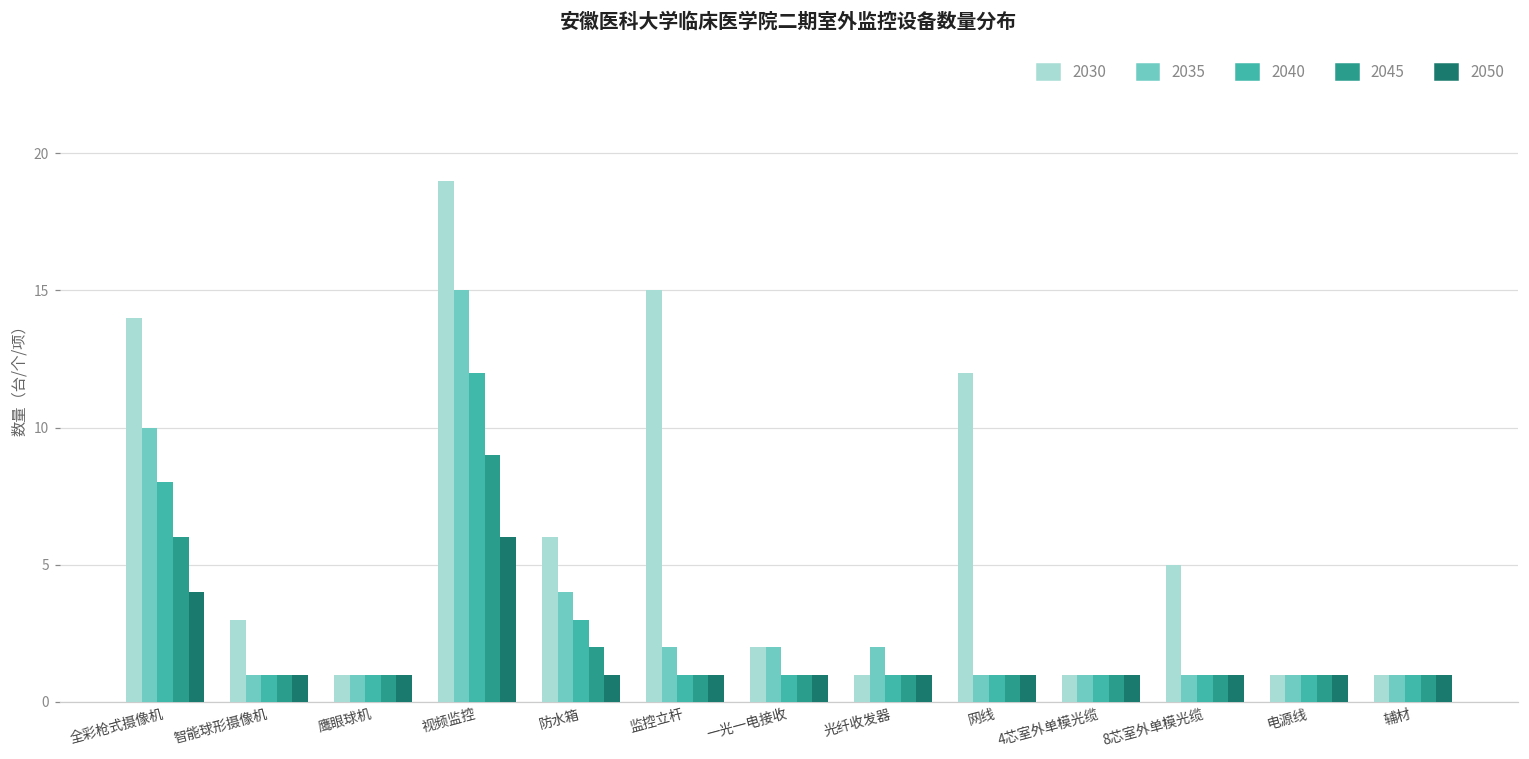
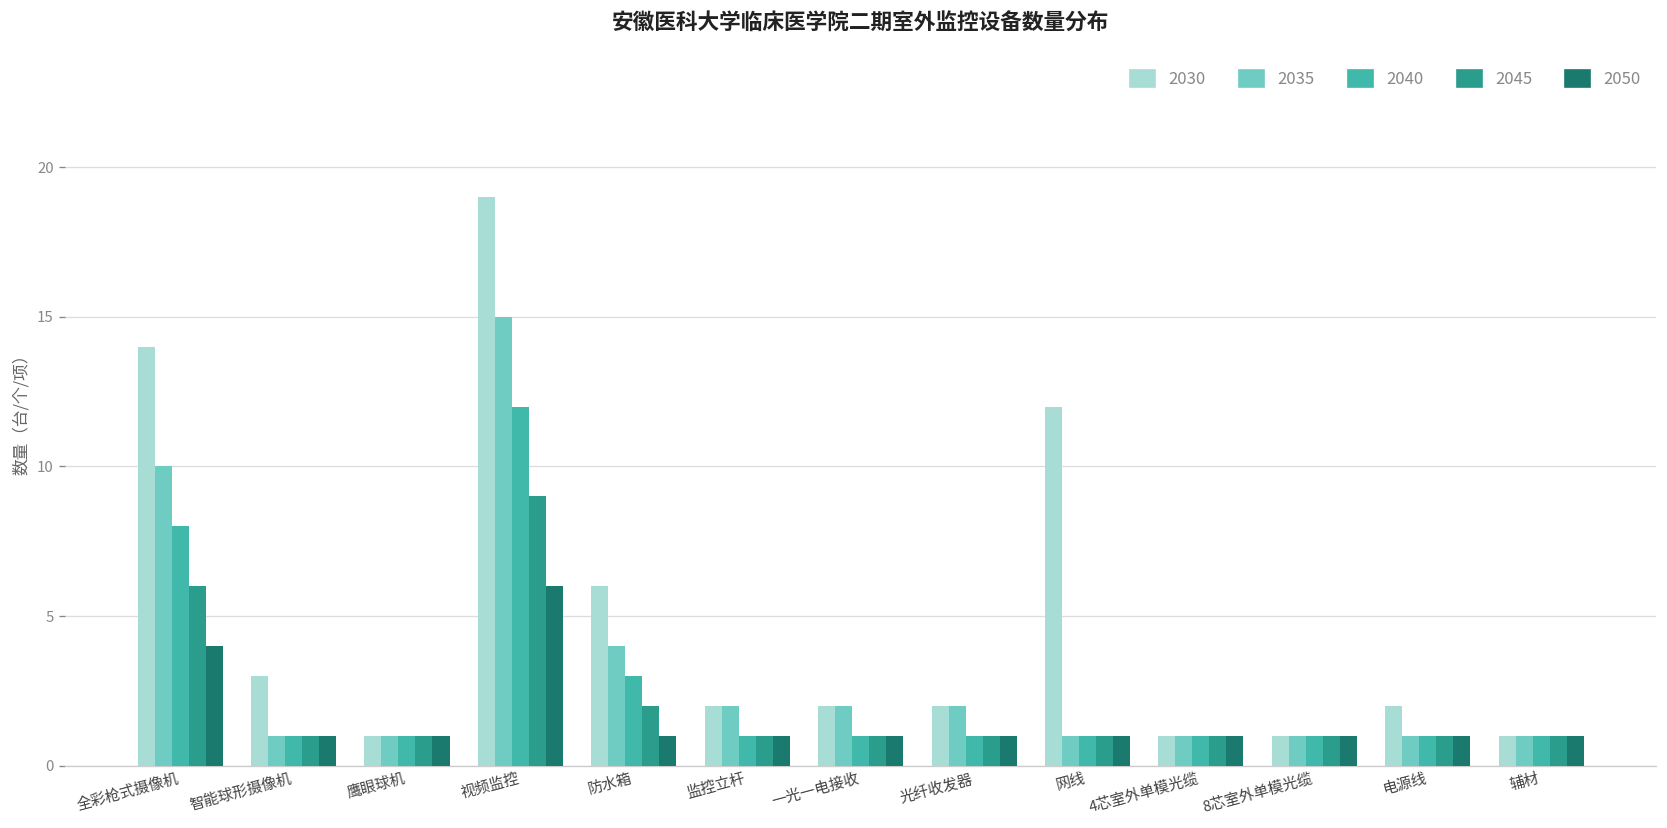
  {
    "2030": {
      "全彩枪式摄像机": 14,
      "智能球形摄像机": 3,
      "鹰眼球机": 1,
      "视频监控": 19,
      "防水箱": 6,
-     "监控立杆": 15,
+     "监控立杆": 2,
      "一光一电接收": 2,
-     "光纤收发器": 1,
+     "光纤收发器": 2,
      "网线": 12,
      "4芯室外单模光缆": 1,
-     "8芯室外单模光缆": 5,
-     "电源线": 1,
+     "8芯室外单模光缆": 1,
+     "电源线": 2,
      "辅材": 1
    }
  }
